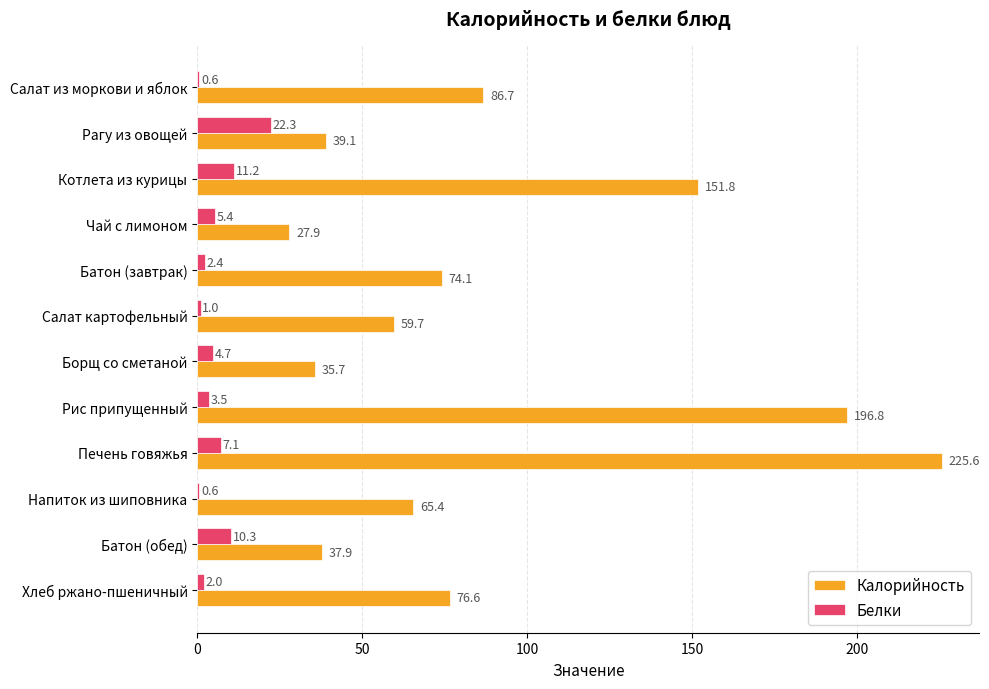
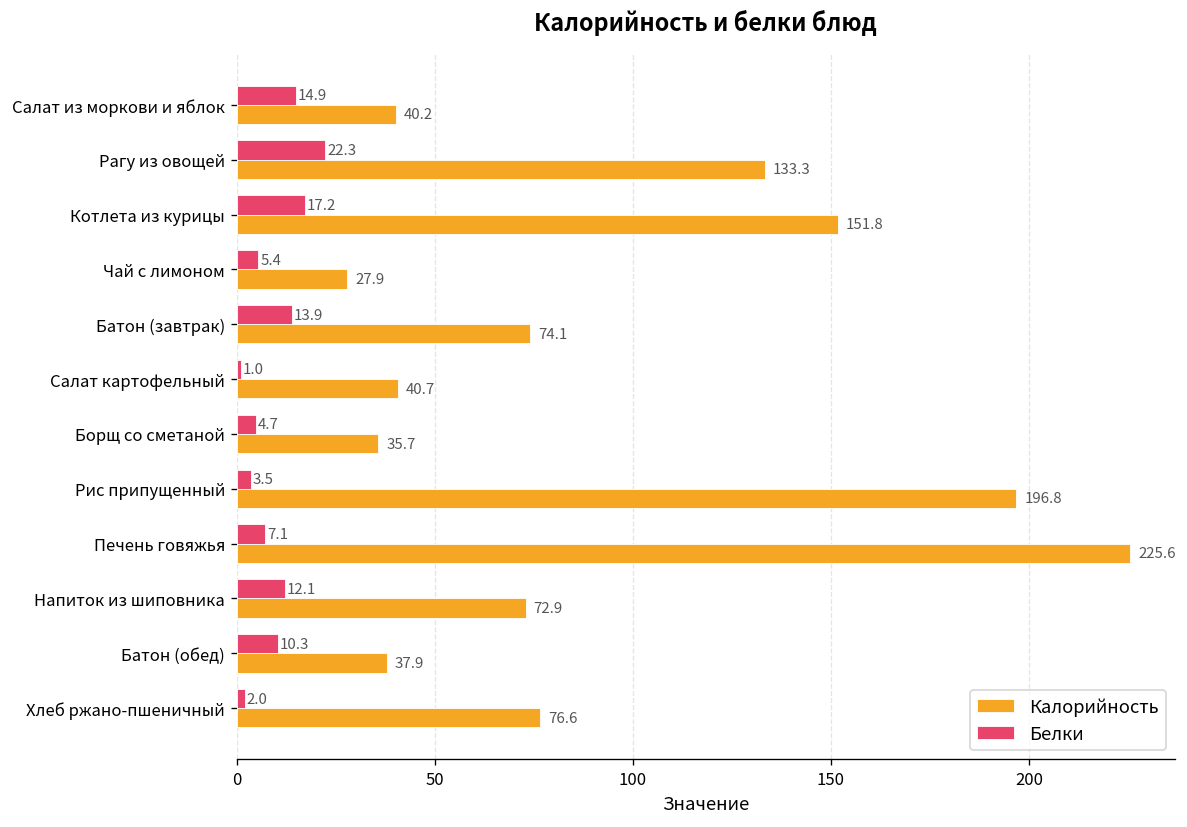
  {
    "Калорийность": {
-     "Салат из моркови и яблок": 86.7,
-     "Рагу из овощей": 39.1,
+     "Салат из моркови и яблок": 40.2,
+     "Рагу из овощей": 133.3,
      "Котлета из курицы": 151.8,
      "Чай с лимоном": 27.9,
      "Батон (завтрак)": 74.1,
-     "Салат картофельный": 59.7,
+     "Салат картофельный": 40.7,
      "Борщ со сметаной": 35.7,
      "Рис припущенный": 196.8,
      "Печень говяжья": 225.6,
-     "Напиток из шиповника": 65.4,
+     "Напиток из шиповника": 72.9,
      "Батон (обед)": 37.9,
      "Хлеб ржано-пшеничный": 76.6
    },
    "Белки": {
-     "Салат из моркови и яблок": 0.6,
+     "Салат из моркови и яблок": 14.9,
      "Рагу из овощей": 22.3,
-     "Котлета из курицы": 11.2,
+     "Котлета из курицы": 17.2,
      "Чай с лимоном": 5.4,
-     "Батон (завтрак)": 2.4,
+     "Батон (завтрак)": 13.9,
      "Салат картофельный": 1.0,
      "Борщ со сметаной": 4.7,
      "Рис припущенный": 3.5,
      "Печень говяжья": 7.1,
-     "Напиток из шиповника": 0.6,
+     "Напиток из шиповника": 12.1,
      "Батон (обед)": 10.3,
      "Хлеб ржано-пшеничный": 2.0
    }
  }
